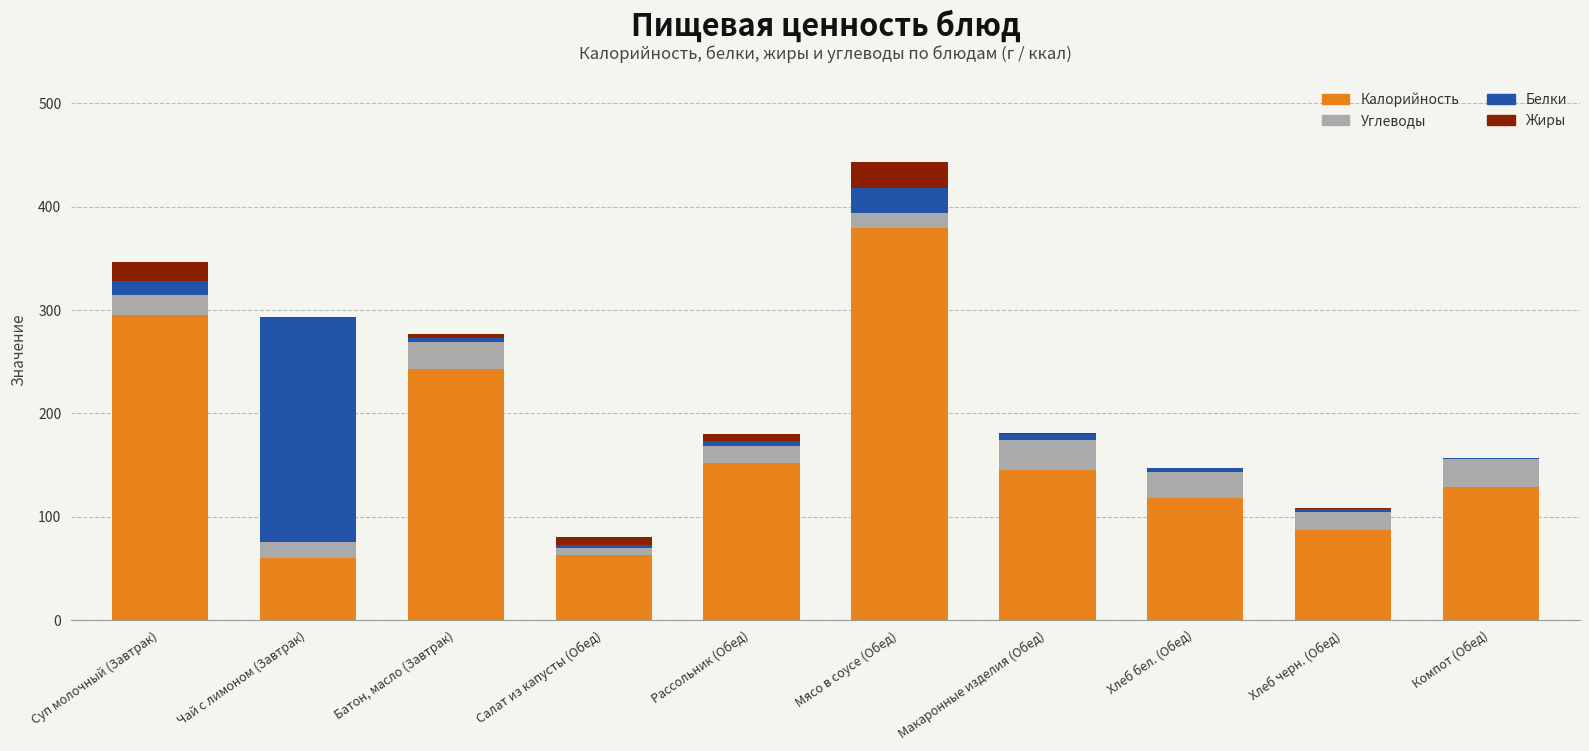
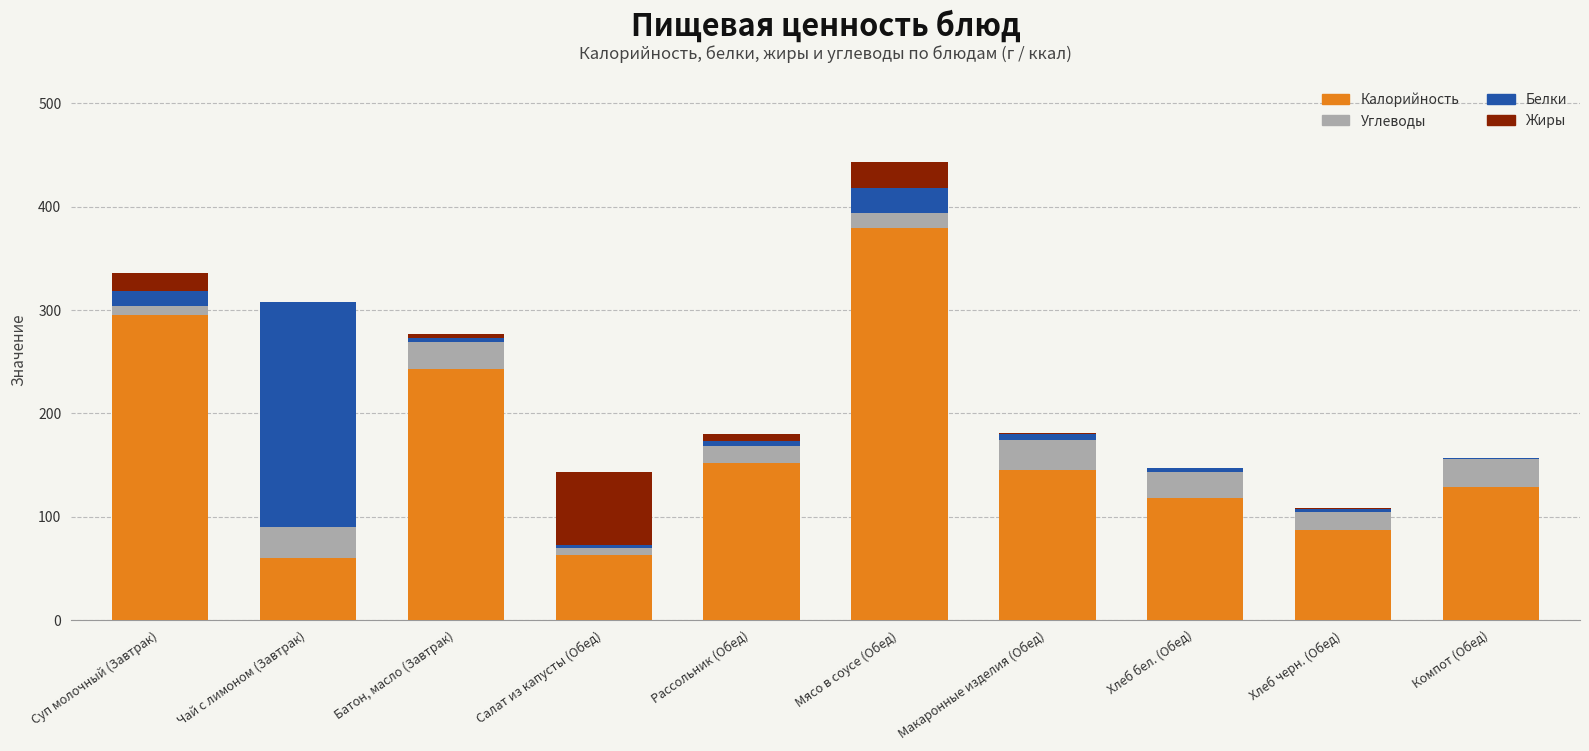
  {
    "Калорийность": {
      "Суп молочный (Завтрак)": 295,
      "Чай с лимоном (Завтрак)": 60,
      "Батон, масло (Завтрак)": 243,
      "Салат из капусты (Обед)": 63,
      "Рассольник (Обед)": 152,
      "Мясо в соусе (Обед)": 379,
      "Макаронные изделия (Обед)": 145,
      "Хлеб бел. (Обед)": 118,
      "Хлеб черн. (Обед)": 87,
      "Компот (Обед)": 129
    },
    "Углеводы": {
-     "Суп молочный (Завтрак)": 19,
-     "Чай с лимоном (Завтрак)": 15,
+     "Суп молочный (Завтрак)": 9,
+     "Чай с лимоном (Завтрак)": 30,
      "Батон, масло (Завтрак)": 26,
      "Салат из капусты (Обед)": 7,
      "Рассольник (Обед)": 16,
      "Мясо в соусе (Обед)": 15,
      "Макаронные изделия (Обед)": 29,
      "Хлеб бел. (Обед)": 25,
      "Хлеб черн. (Обед)": 17,
      "Компот (Обед)": 27
    },
    "Белки": {
      "Суп молочный (Завтрак)": 14,
      "Чай с лимоном (Завтрак)": 218,
      "Батон, масло (Завтрак)": 4,
      "Рассольник (Обед)": 5,
      "Мясо в соусе (Обед)": 24,
      "Макаронные изделия (Обед)": 6,
      "Хлеб бел. (Обед)": 4,
      "Хлеб черн. (Обед)": 3
    },
    "Жиры": {
      "Суп молочный (Завтрак)": 18,
      "Чай с лимоном (Завтрак)": 0,
      "Батон, масло (Завтрак)": 4,
-     "Салат из капусты (Обед)": 8,
+     "Салат из капусты (Обед)": 71,
      "Рассольник (Обед)": 7,
      "Мясо в соусе (Обед)": 25,
      "Хлеб бел. (Обед)": 0,
      "Компот (Обед)": 0
    }
  }
